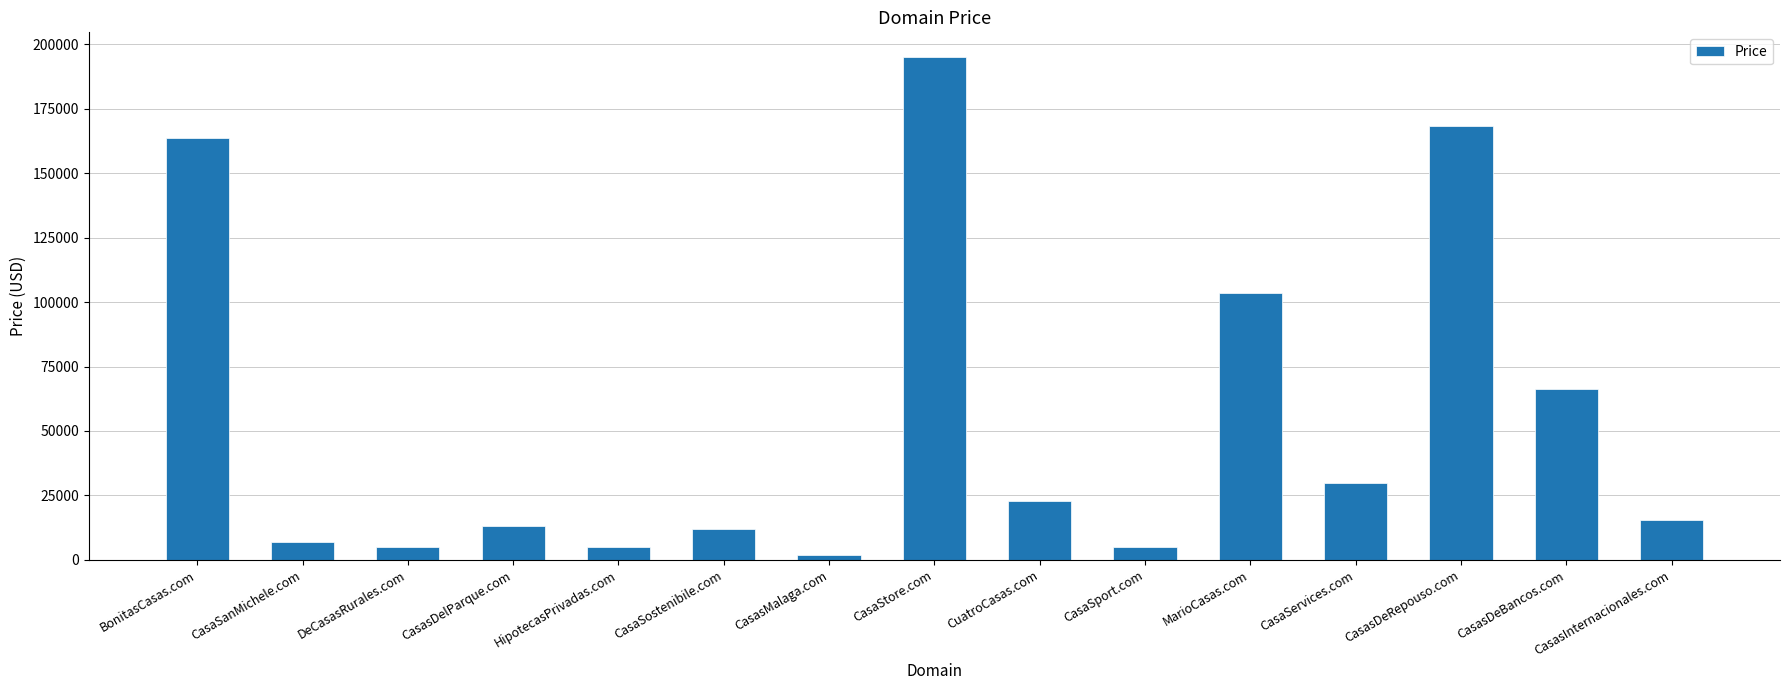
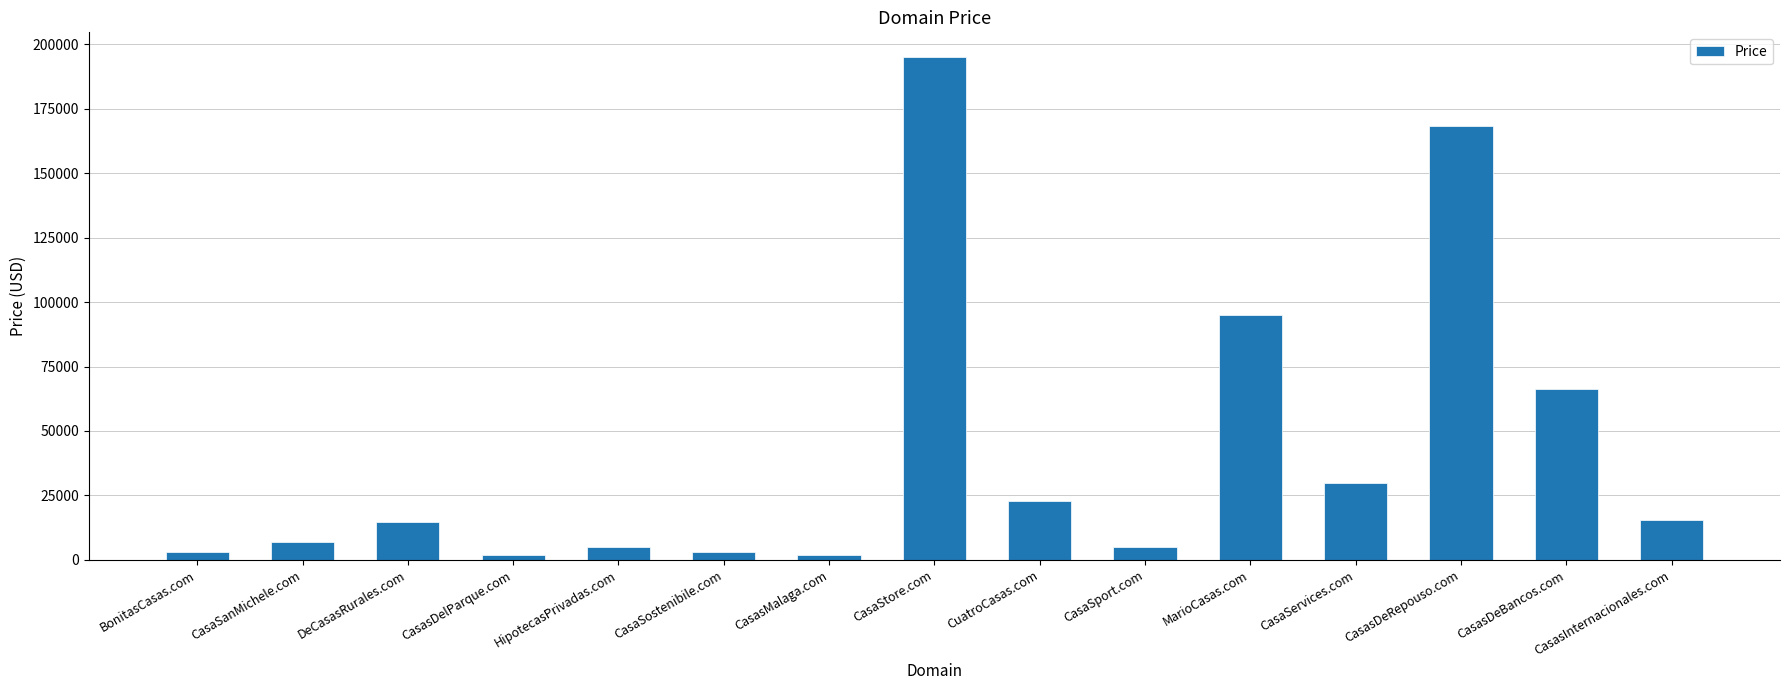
  {
-   "BonitasCasas.com": 164000,
+   "BonitasCasas.com": 3000,
    "CasaSanMichele.com": 7000,
-   "DeCasasRurales.com": 5000,
-   "CasasDelParque.com": 13000,
+   "DeCasasRurales.com": 15000,
+   "CasasDelParque.com": 2000,
    "HipotecasPrivadas.com": 5000,
-   "CasaSostenibile.com": 12000,
+   "CasaSostenibile.com": 3000,
    "CasasMalaga.com": 2000,
    "CasaStore.com": 195000,
    "CuatroCasas.com": 23000,
    "CasaSport.com": 5000,
-   "MarioCasas.com": 104000,
+   "MarioCasas.com": 95000,
    "CasaServices.com": 30000,
    "CasasDeRepouso.com": 168000,
    "CasasDeBancos.com": 66000,
    "CasasInternacionales.com": 15000
  }
